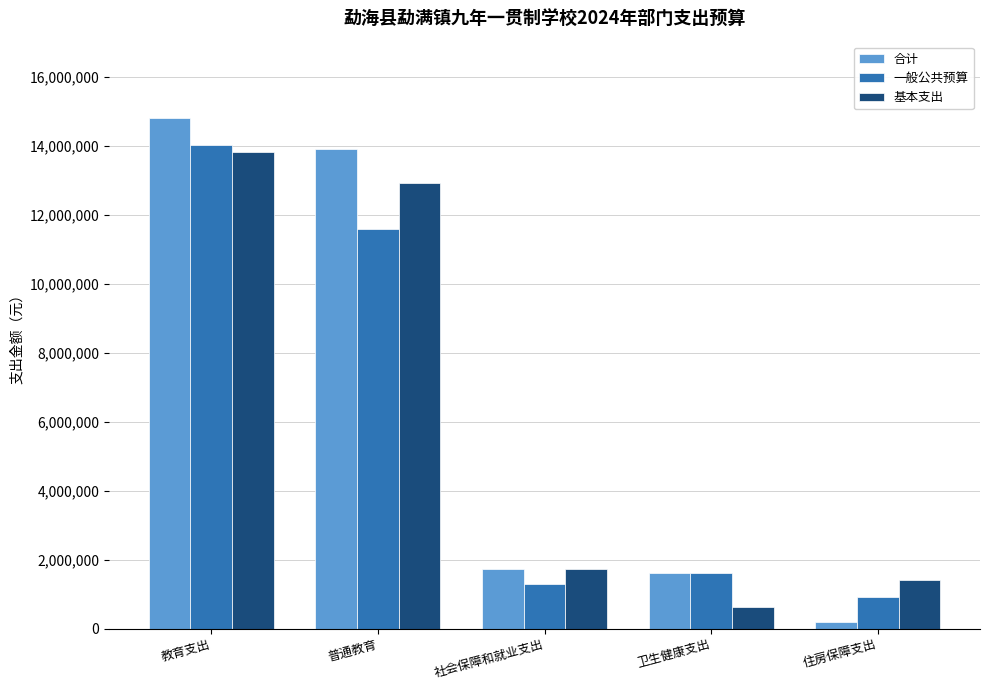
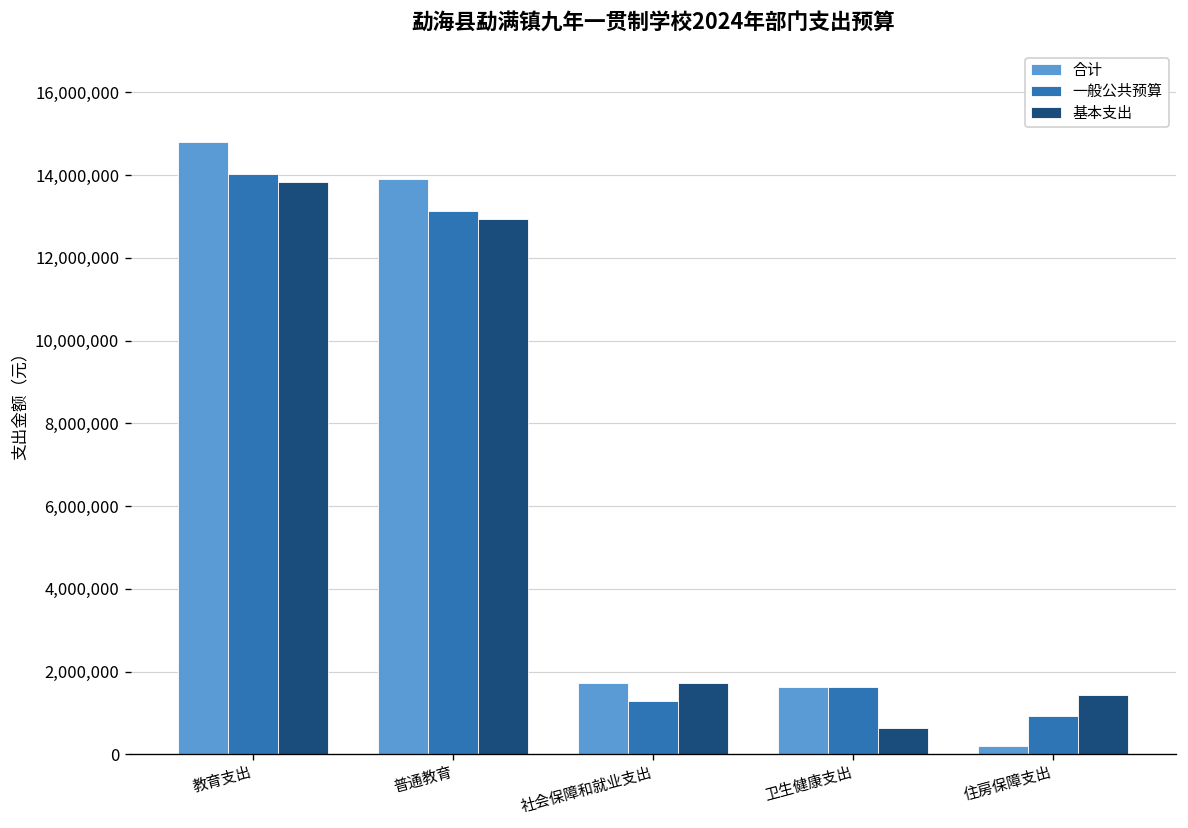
  {
    "合计": {
      "教育支出": "14,800,000",
      "普通教育": "13,900,000",
      "社会保障和就业支出": "1,700,000",
      "卫生健康支出": "1,600,000",
      "住房保障支出": "200,000"
    },
    "一般公共预算": {
      "教育支出": "14,000,000",
-     "普通教育": "11,600,000",
+     "普通教育": "13,100,000",
      "社会保障和就业支出": "1,300,000",
      "卫生健康支出": "1,600,000",
      "住房保障支出": "900,000"
    },
    "基本支出": {
      "教育支出": "13,800,000",
      "普通教育": "12,900,000",
      "社会保障和就业支出": "1,700,000",
      "卫生健康支出": "600,000",
      "住房保障支出": "1,400,000"
    }
  }
